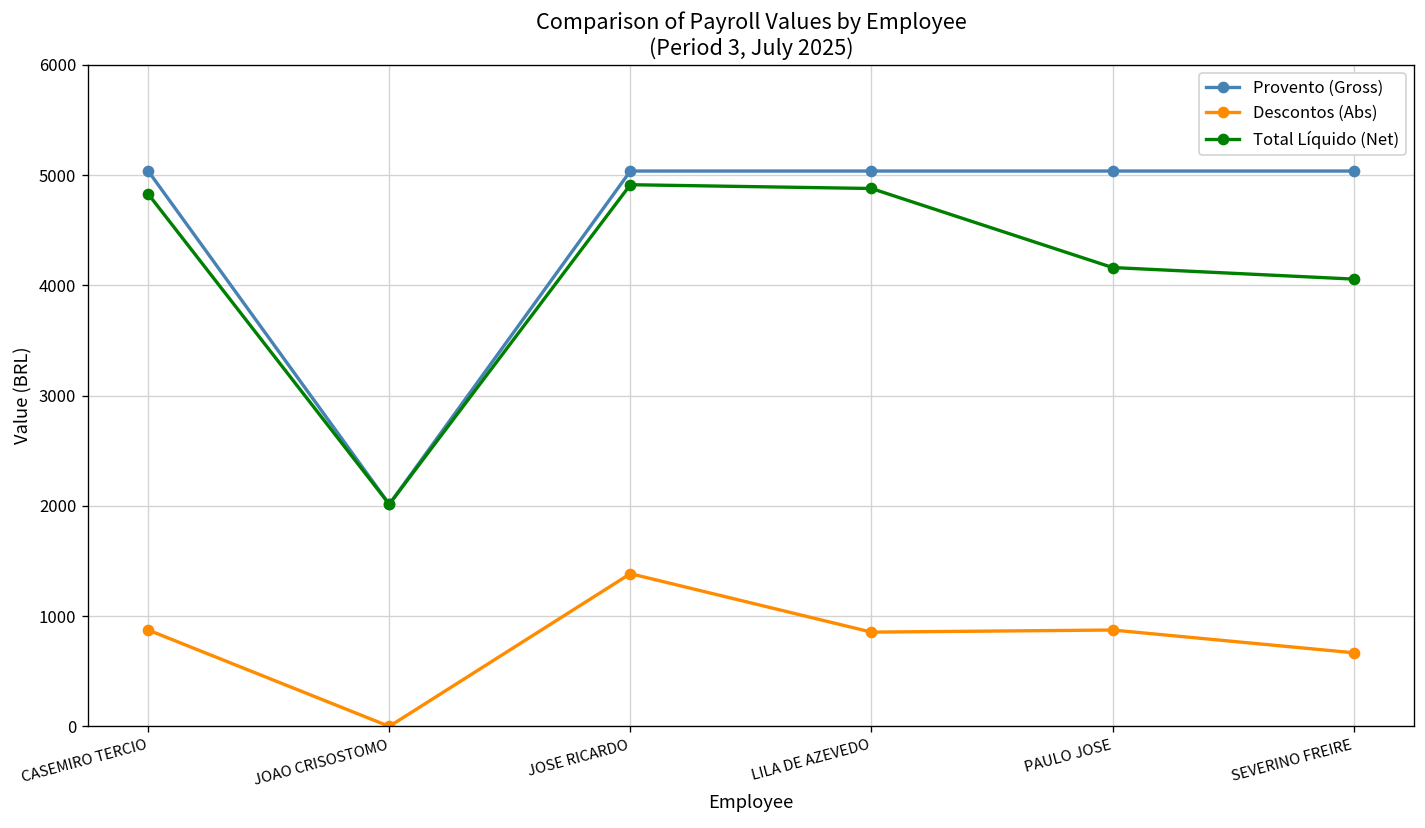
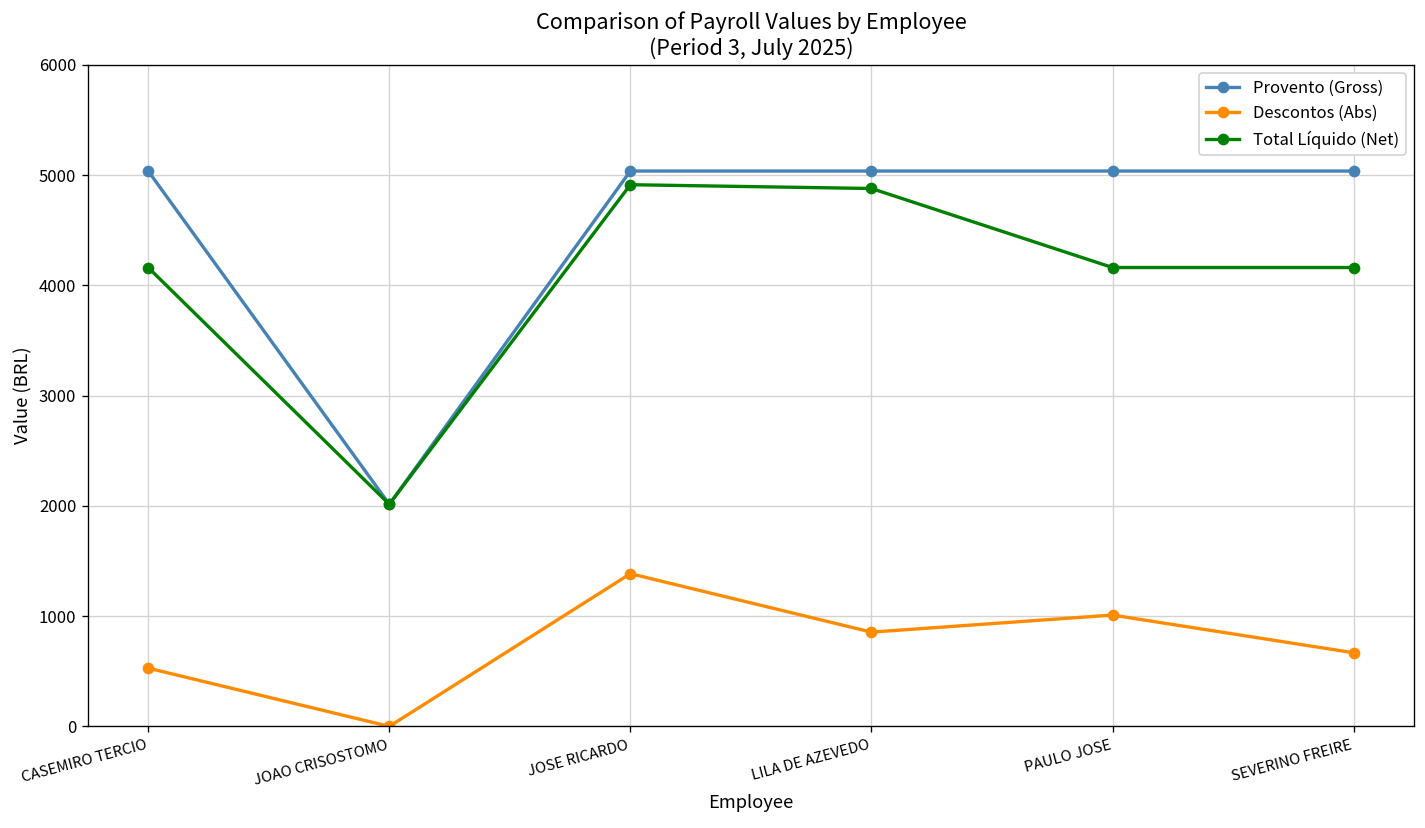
  {
    "Provento (Gross)": {
      "CASEMIRO TERCIO": 5000,
      "JOSE RICARDO": 5000,
      "LILA DE AZEVEDO": 5000,
      "PAULO JOSE": 5000,
      "SEVERINO FREIRE": 5000
    },
    "Descontos (Abs)": {
-     "CASEMIRO TERCIO": 900,
+     "CASEMIRO TERCIO": 500,
      "JOAO CRISOSTOMO": 0,
      "JOSE RICARDO": 1400,
      "LILA DE AZEVEDO": 900,
-     "PAULO JOSE": 900,
+     "PAULO JOSE": 1000,
      "SEVERINO FREIRE": 700
    },
    "Total Líquido (Net)": {
-     "CASEMIRO TERCIO": 4800,
+     "CASEMIRO TERCIO": 4200,
      "JOSE RICARDO": 4900,
      "LILA DE AZEVEDO": 4900,
      "PAULO JOSE": 4200,
-     "SEVERINO FREIRE": 4100
+     "SEVERINO FREIRE": 4200
    }
  }
